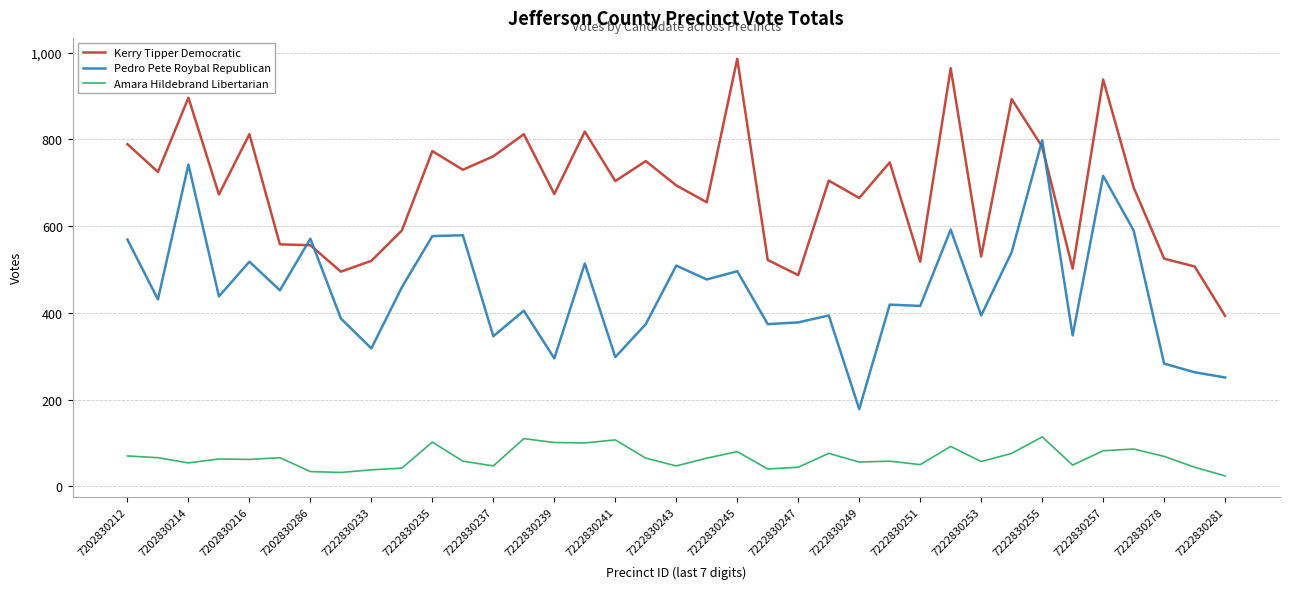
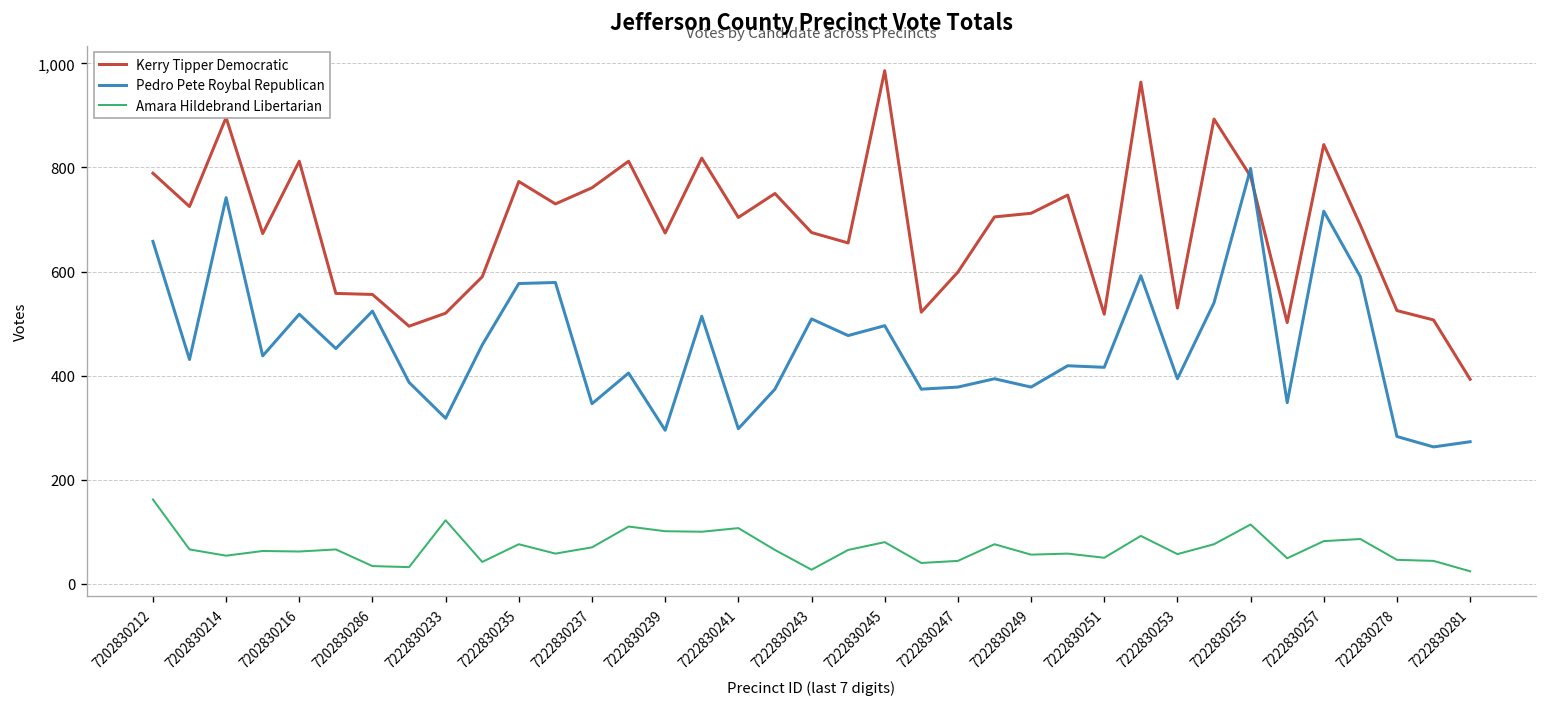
  {
    "Kerry Tipper Democratic": {
      "7202830212": 790,
      "7202830214": 900,
      "7202830216": 810,
      "7202830286": 560,
      "7222830233": 520,
      "7222830235": 770,
      "7222830237": 760,
      "7222830239": 670,
      "7222830241": 700,
-     "7222830243": 690,
+     "7222830243": 680,
      "7222830245": 990,
-     "7222830247": 490,
-     "7222830249": 670,
+     "7222830247": 600,
+     "7222830249": 710,
      "7222830251": 520,
      "7222830253": 530,
      "7222830255": 780,
-     "7222830257": 940,
+     "7222830257": 840,
      "7222830278": 530,
      "7222830281": 390
    },
    "Pedro Pete Roybal Republican": {
-     "7202830212": 570,
+     "7202830212": 660,
      "7202830214": 740,
      "7202830216": 520,
-     "7202830286": 570,
+     "7202830286": 520,
      "7222830233": 320,
      "7222830235": 580,
      "7222830237": 350,
      "7222830239": 300,
      "7222830241": 300,
      "7222830243": 510,
      "7222830245": 500,
      "7222830247": 380,
-     "7222830249": 180,
+     "7222830249": 380,
      "7222830251": 420,
      "7222830253": 390,
      "7222830255": 800,
      "7222830257": 720,
      "7222830278": 280,
-     "7222830281": 250
+     "7222830281": 270
    },
    "Amara Hildebrand Libertarian": {
-     "7202830212": 70,
+     "7202830212": 160,
      "7202830214": 50,
      "7202830216": 60,
      "7202830286": 30,
-     "7222830233": 40,
-     "7222830235": 100,
-     "7222830237": 50,
+     "7222830233": 120,
+     "7222830235": 80,
+     "7222830237": 70,
      "7222830239": 100,
      "7222830241": 110,
-     "7222830243": 50,
+     "7222830243": 30,
      "7222830245": 80,
      "7222830247": 40,
      "7222830249": 60,
      "7222830251": 50,
      "7222830253": 60,
      "7222830255": 110,
      "7222830257": 80,
-     "7222830278": 70,
+     "7222830278": 50,
      "7222830281": 20
    }
  }
